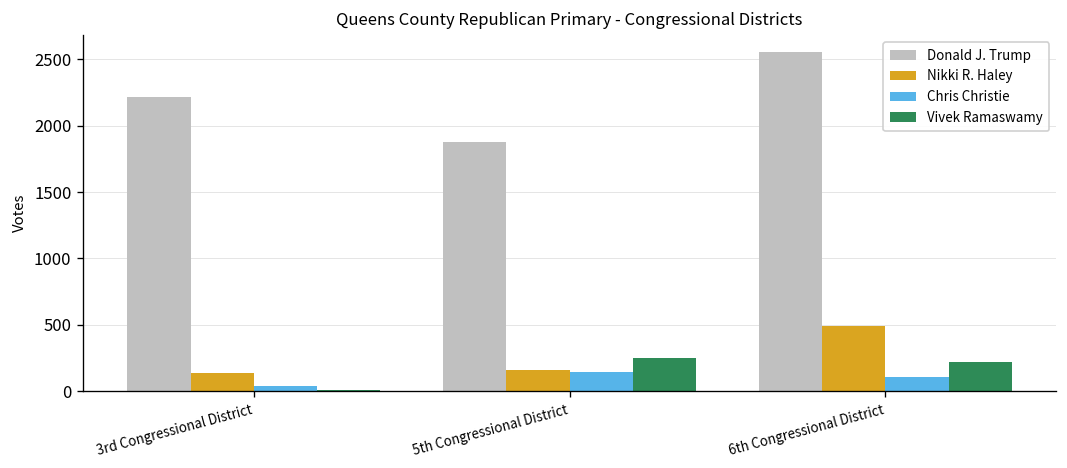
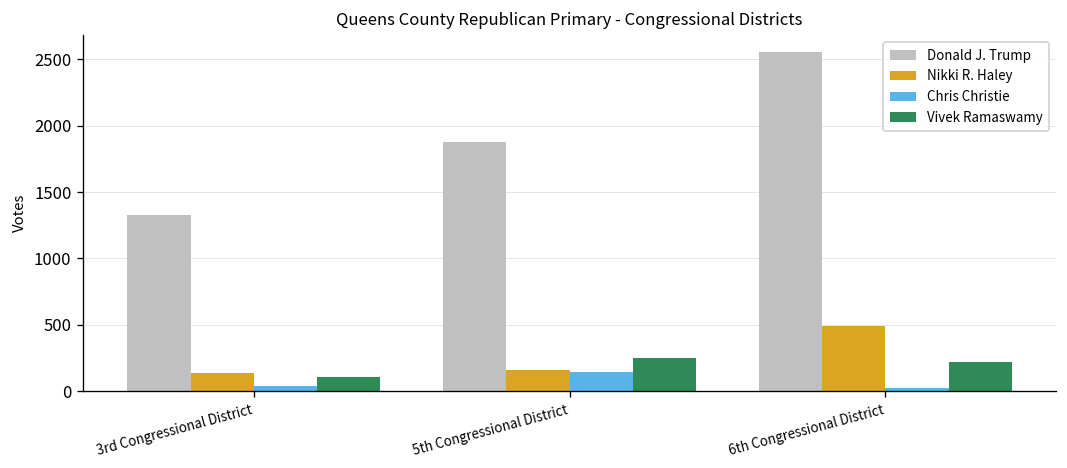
  {
    "Donald J. Trump": {
-     "3rd Congressional District": 2220,
+     "3rd Congressional District": 1320,
      "5th Congressional District": 1880,
      "6th Congressional District": 2550
    },
    "Nikki R. Haley": {
      "3rd Congressional District": 140,
      "5th Congressional District": 160,
      "6th Congressional District": 490
    },
    "Chris Christie": {
      "3rd Congressional District": 40,
      "5th Congressional District": 140,
-     "6th Congressional District": 110
+     "6th Congressional District": 30
    },
    "Vivek Ramaswamy": {
-     "3rd Congressional District": 10,
+     "3rd Congressional District": 110,
      "5th Congressional District": 250,
      "6th Congressional District": 220
    }
  }
